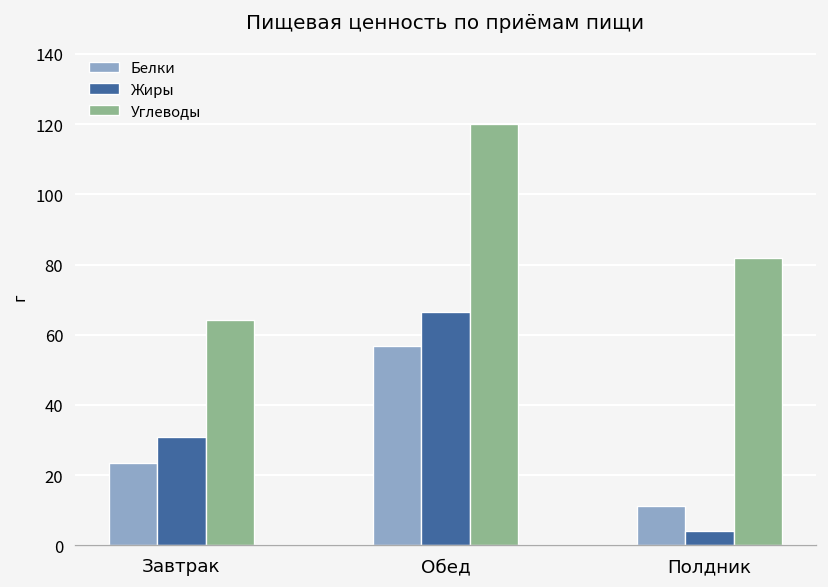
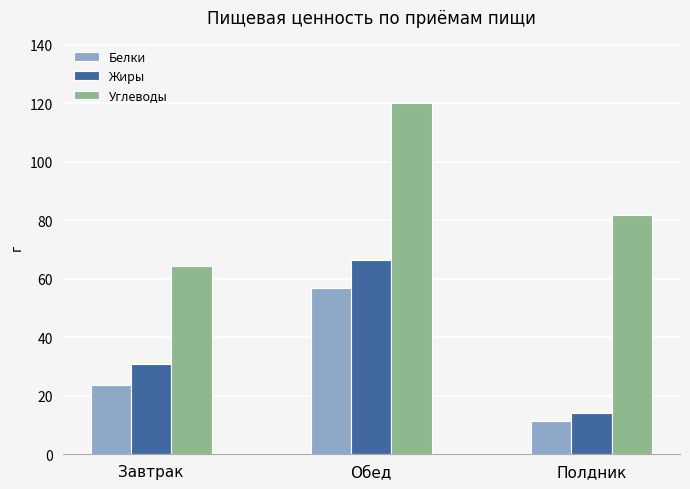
  {
    "Жиры": {
      "Завтрак": 31,
      "Обед": 67,
-     "Полдник": 4
+     "Полдник": 14
    }
  }
